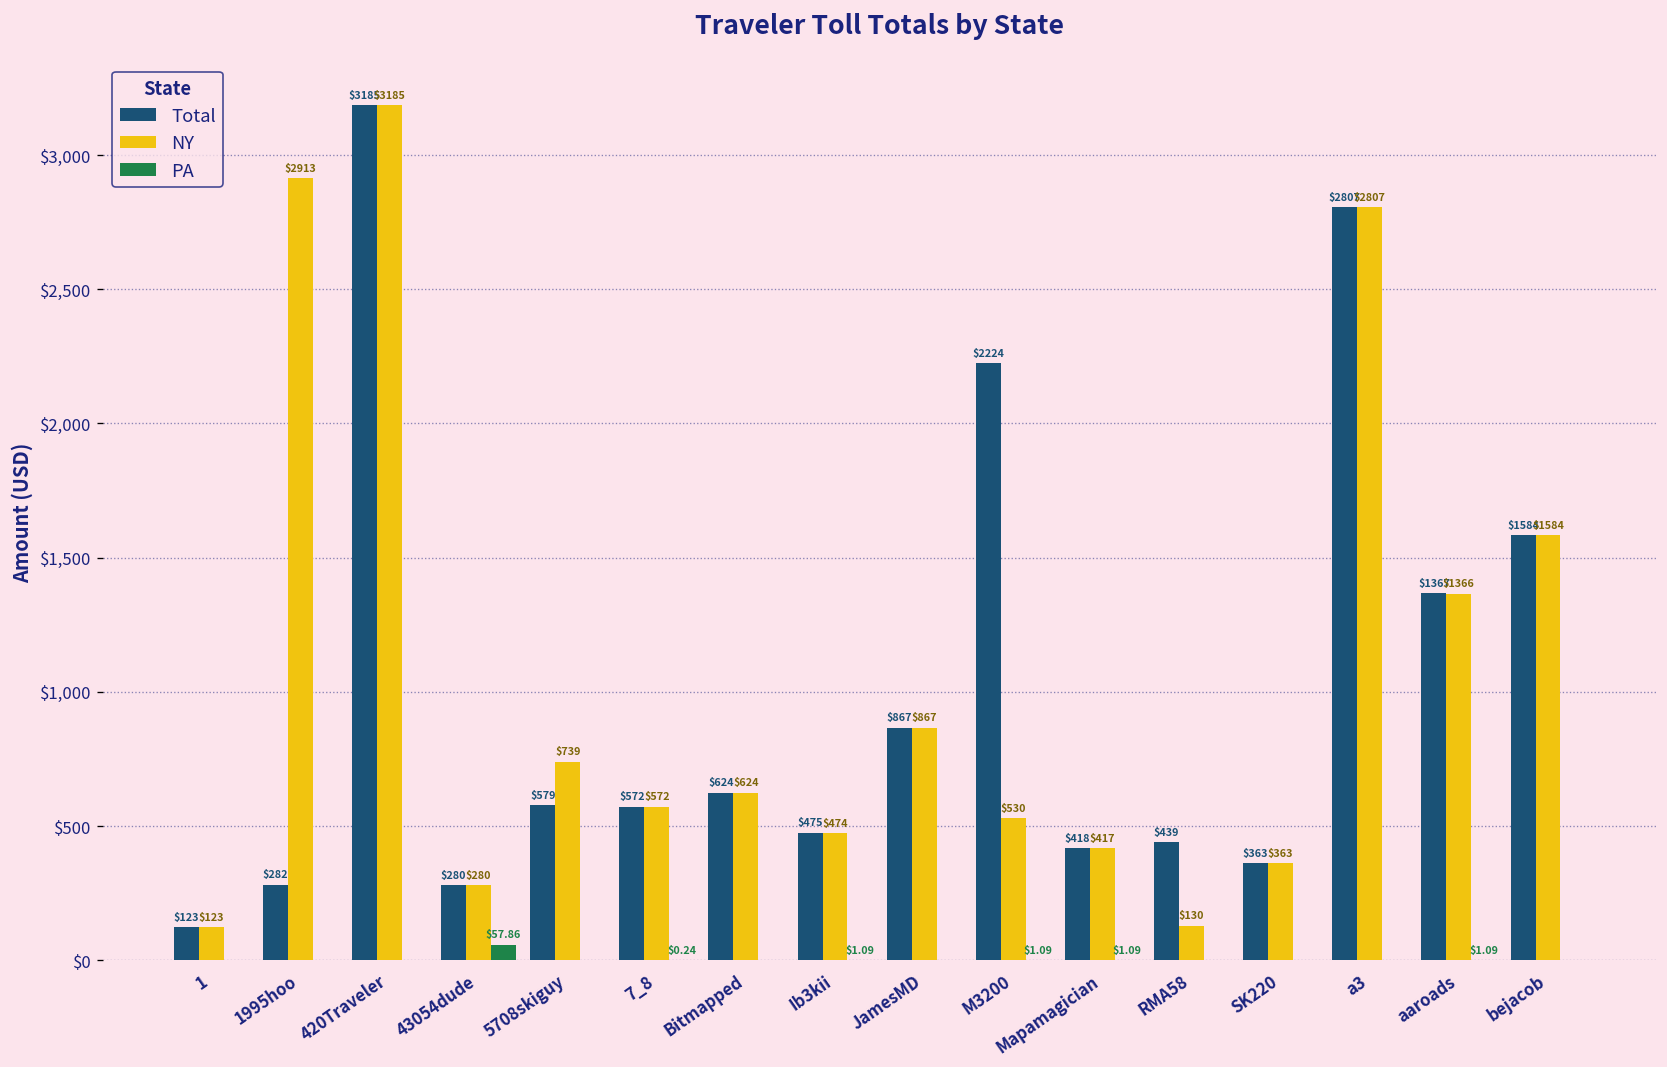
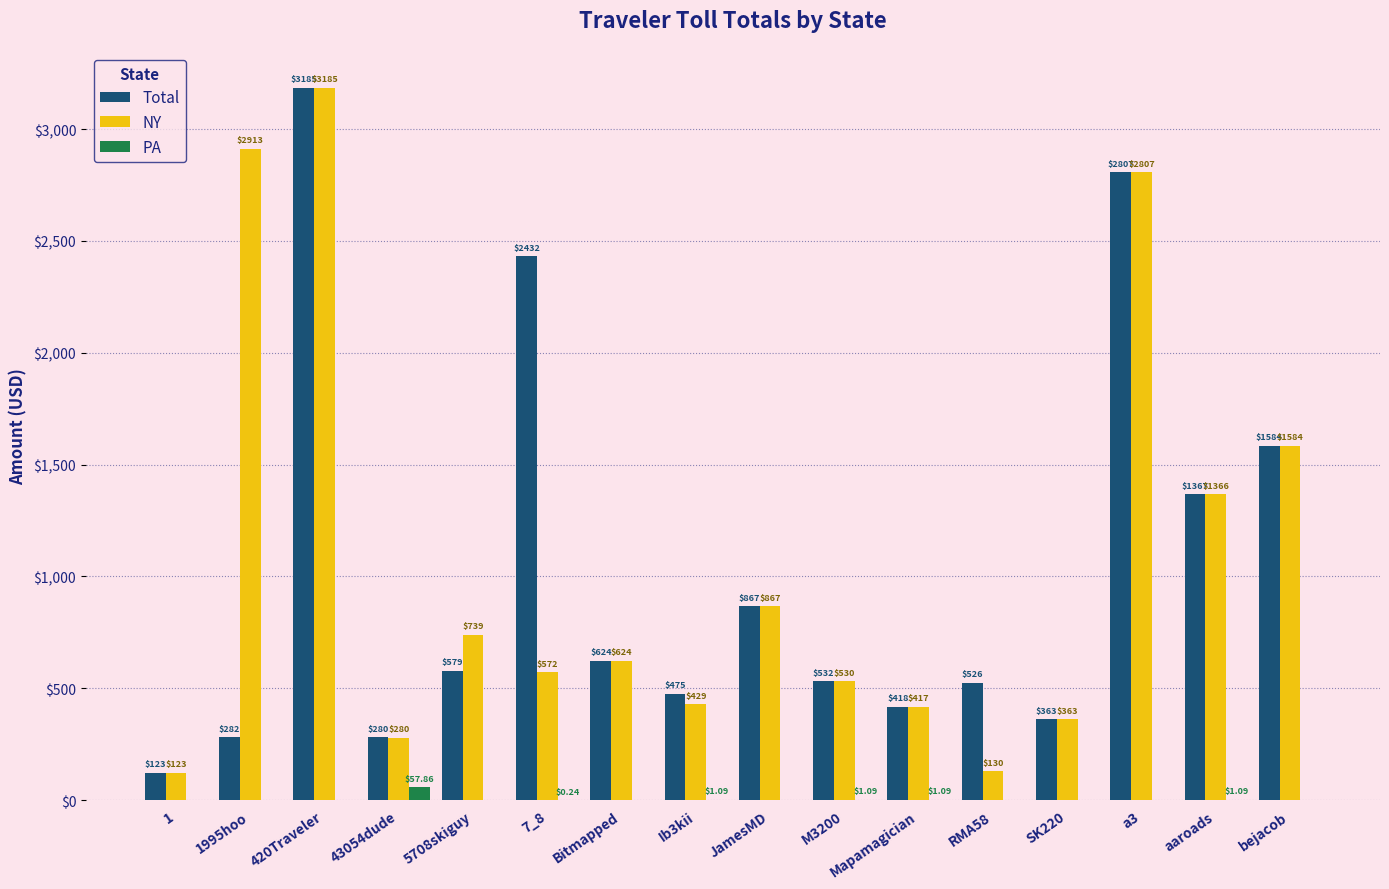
  {
    "Total": {
      "1": "$123",
      "1995hoo": "$282",
      "43054dude": "$280",
      "5708skiguy": "$579",
-     "7_8": "$572",
+     "7_8": "$2432",
      "Bitmapped": "$624",
      "Ib3kii": "$475",
      "JamesMD": "$867",
-     "M3200": "$2224",
+     "M3200": "$532",
      "Mapamagician": "$418",
-     "RMA58": "$439",
+     "RMA58": "$526",
      "SK220": "$363"
    },
    "NY": {
      "1": "$123",
      "1995hoo": "$2913",
      "43054dude": "$280",
      "5708skiguy": "$739",
      "7_8": "$572",
      "Bitmapped": "$624",
-     "Ib3kii": "$474",
+     "Ib3kii": "$429",
      "JamesMD": "$867",
      "M3200": "$530",
      "Mapamagician": "$417",
      "RMA58": "$130",
      "SK220": "$363"
    },
    "PA": {
      "43054dude": "$57.86",
      "7_8": "$0.24",
      "Ib3kii": "$1.09",
      "M3200": "$1.09",
      "Mapamagician": "$1.09",
      "aaroads": "$1.09"
    }
  }
